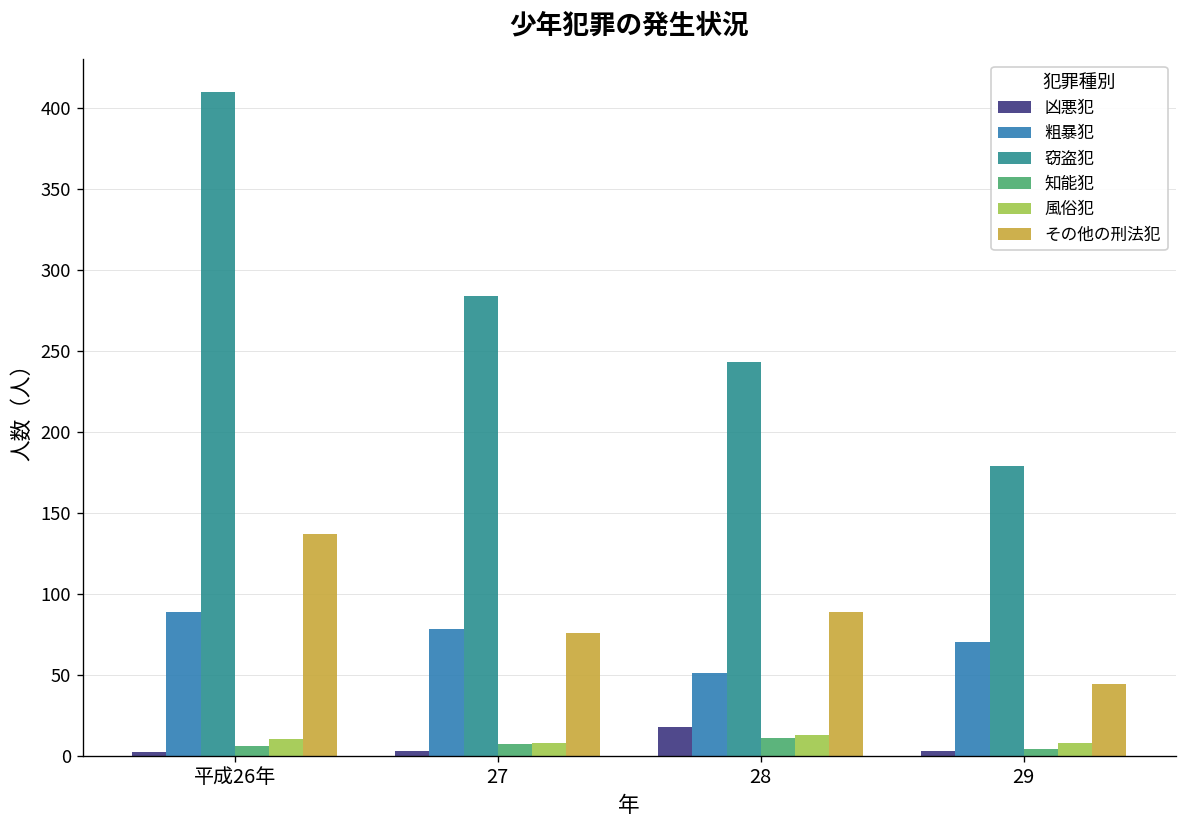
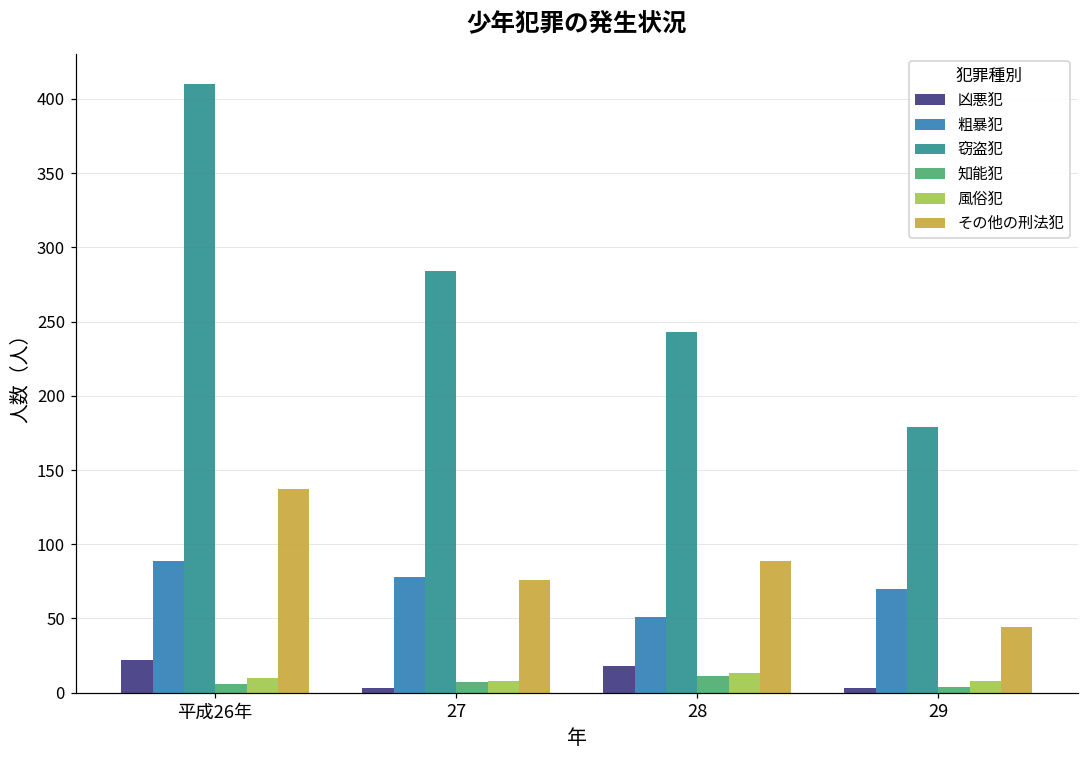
  {
    "凶悪犯": {
-     "平成26年": 2,
+     "平成26年": 22,
      "27": 3,
      "28": 18,
      "29": 3
    }
  }
